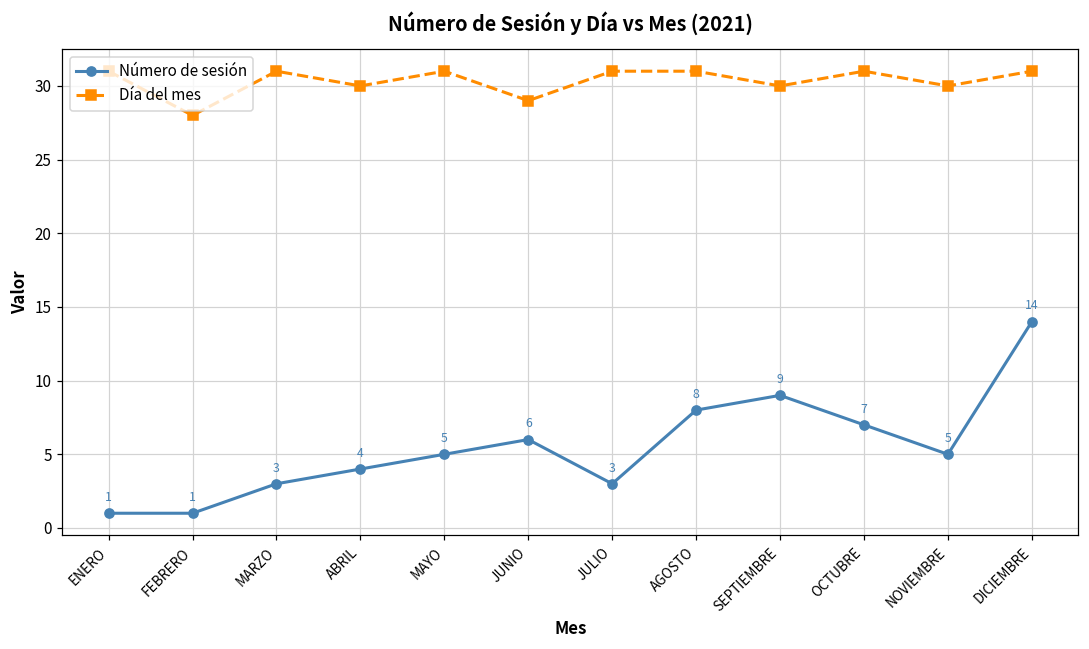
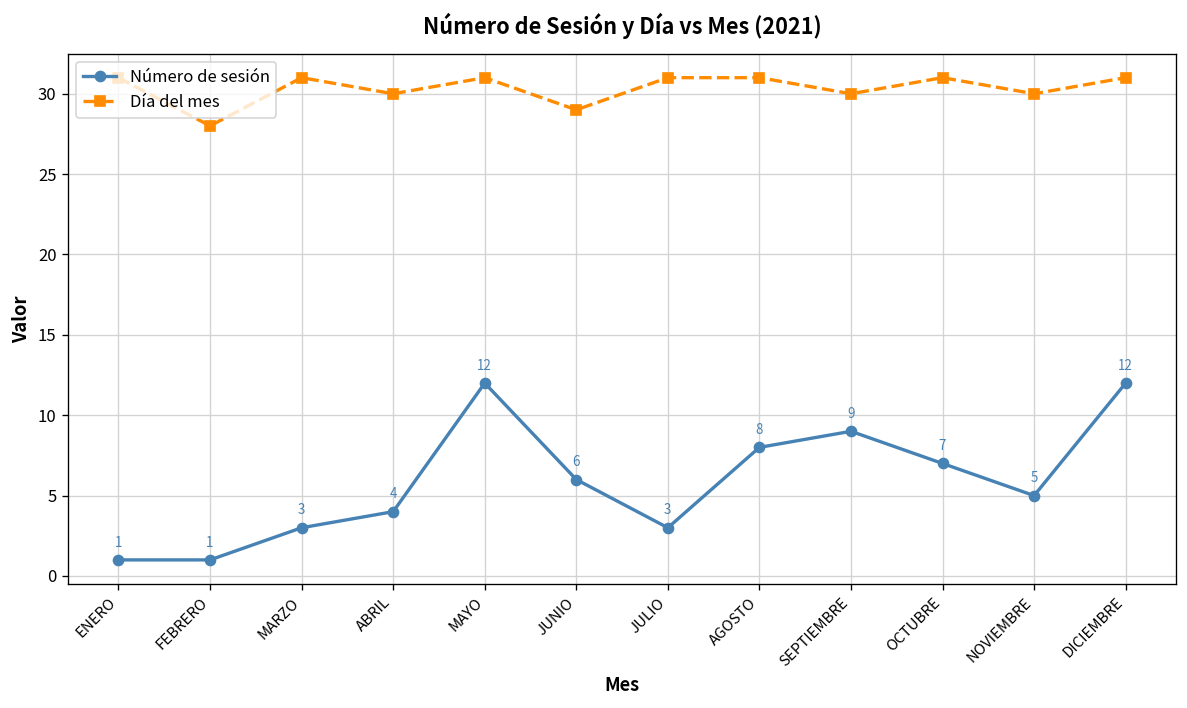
  {
    "Número de sesión": {
      "ENERO": 1,
      "FEBRERO": 1,
      "MARZO": 3,
      "ABRIL": 4,
-     "MAYO": 5,
+     "MAYO": 12,
      "JUNIO": 6,
      "JULIO": 3,
      "AGOSTO": 8,
      "SEPTIEMBRE": 9,
      "OCTUBRE": 7,
      "NOVIEMBRE": 5,
-     "DICIEMBRE": 14
+     "DICIEMBRE": 12
    },
    "Día del mes": {
      "FEBRERO": 28.0,
      "MARZO": 31.0,
      "ABRIL": 30.0,
      "MAYO": 31.0,
      "JUNIO": 29.0,
      "JULIO": 31.0,
      "AGOSTO": 31.0,
      "SEPTIEMBRE": 30.0,
      "OCTUBRE": 31.0,
      "NOVIEMBRE": 30.0,
      "DICIEMBRE": 31.0
    }
  }
